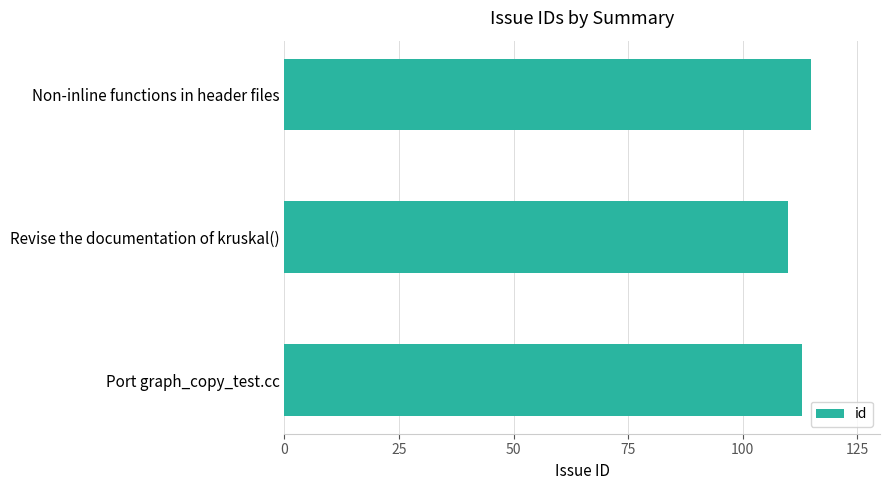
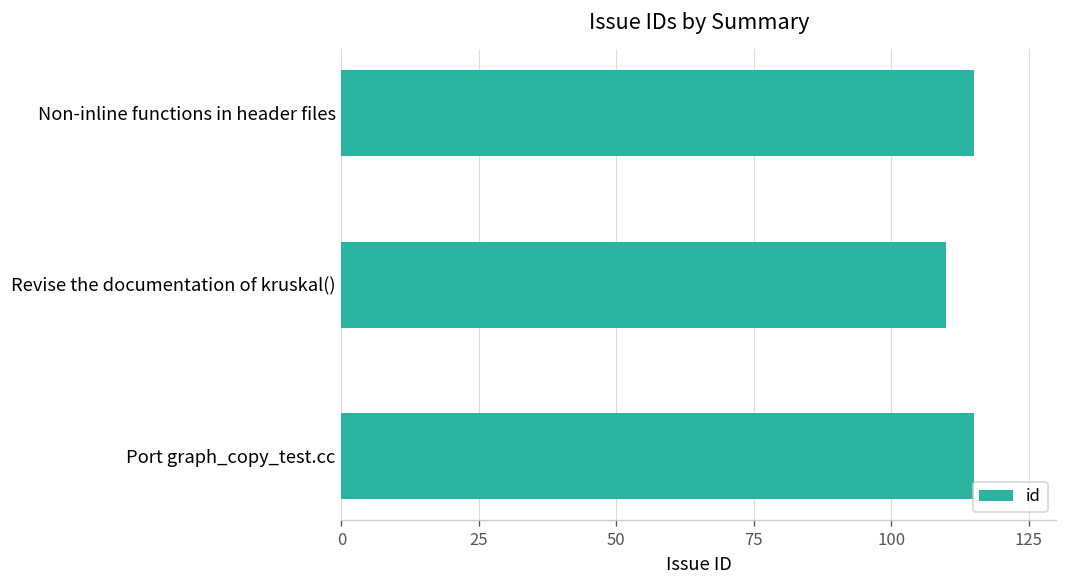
  {
    "Non-inline functions in header files": 115,
    "Revise the documentation of kruskal()": 110,
-   "Port graph_copy_test.cc": 113
+   "Port graph_copy_test.cc": 115
  }
